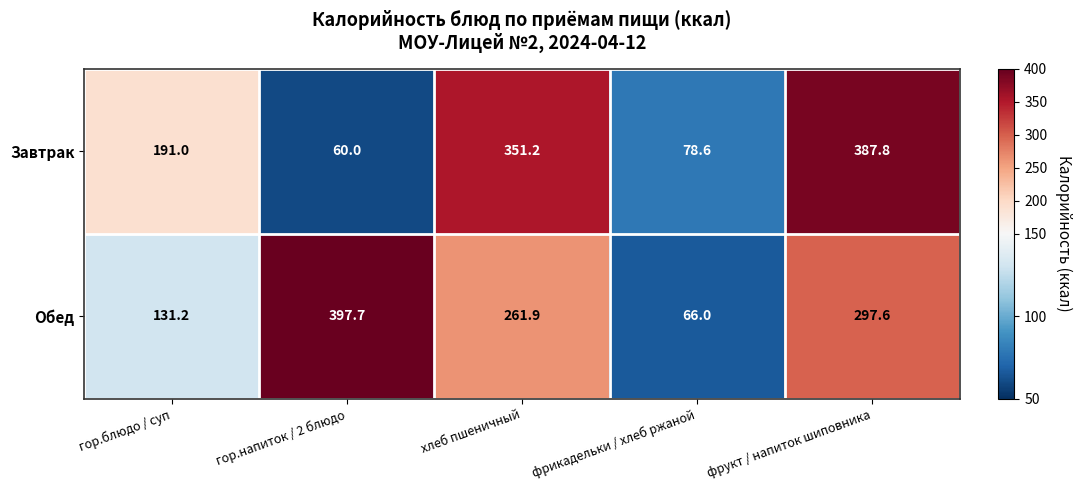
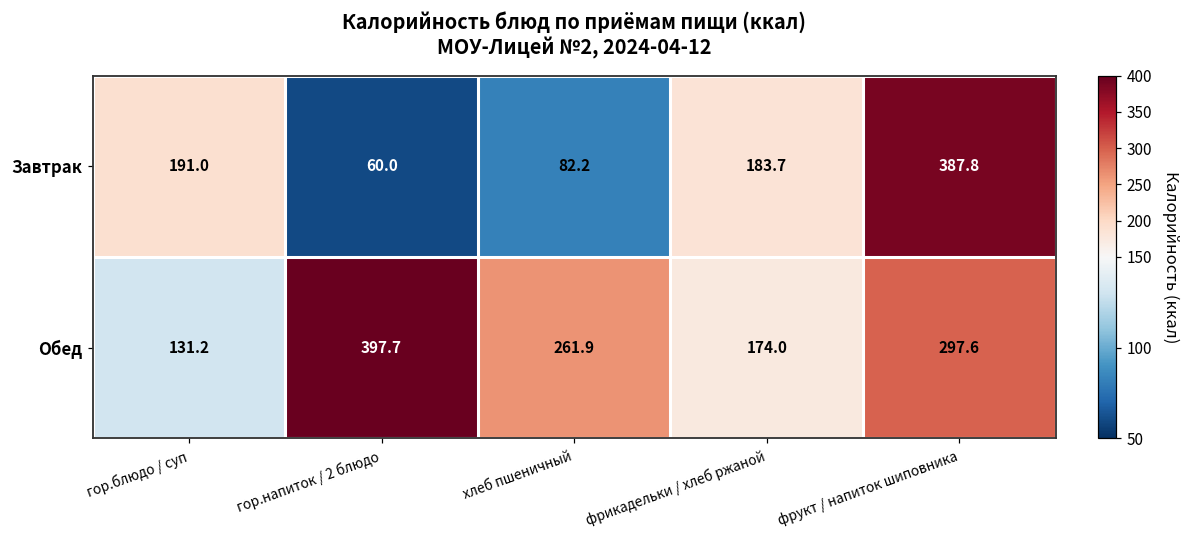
  {
    "Завтрак": {
      "гор.блюдо / суп": 191.0,
      "гор.напиток / 2 блюдо": 60.0,
-     "хлеб пшеничный": 351.2,
-     "фрикадельки / хлеб ржаной": 78.6,
+     "хлеб пшеничный": 82.2,
+     "фрикадельки / хлеб ржаной": 183.7,
      "фрукт / напиток шиповника": 387.8
    },
    "Обед": {
      "гор.блюдо / суп": 131.2,
      "гор.напиток / 2 блюдо": 397.7,
      "хлеб пшеничный": 261.9,
-     "фрикадельки / хлеб ржаной": 66.0,
+     "фрикадельки / хлеб ржаной": 174.0,
      "фрукт / напиток шиповника": 297.6
    }
  }
